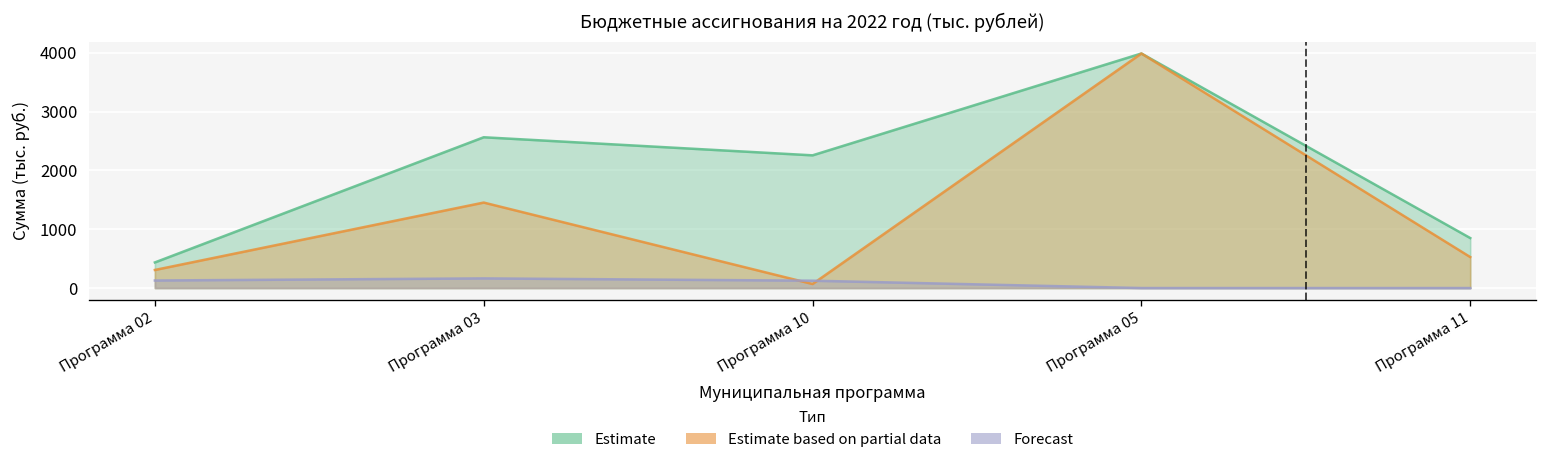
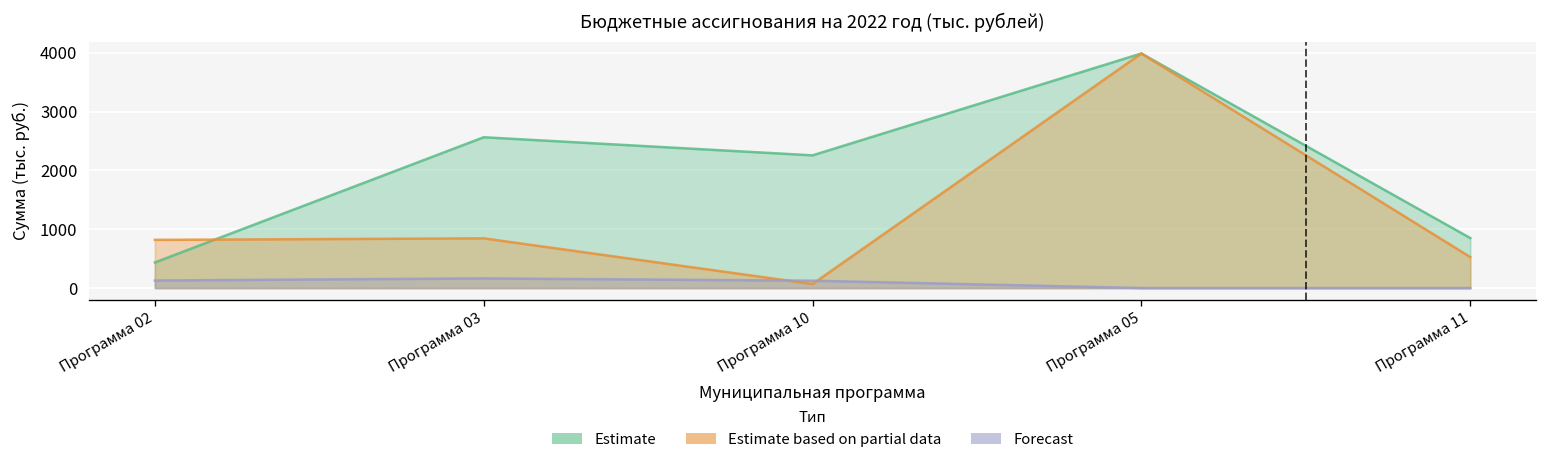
  {
    "Estimate based on partial data": {
-     "Программа 02": 300,
-     "Программа 03": 1500,
+     "Программа 02": 800,
+     "Программа 03": 800,
      "Программа 10": 100,
      "Программа 11": 500
    }
  }
